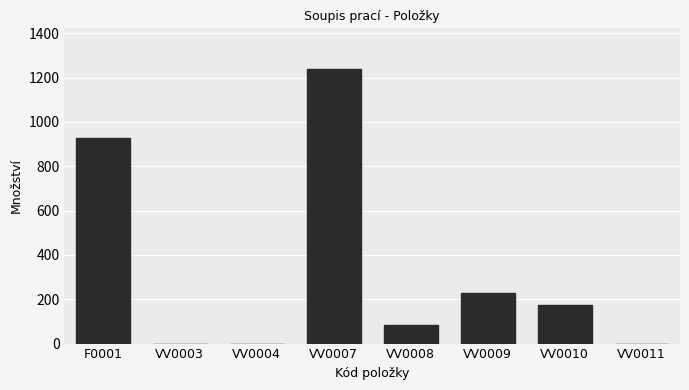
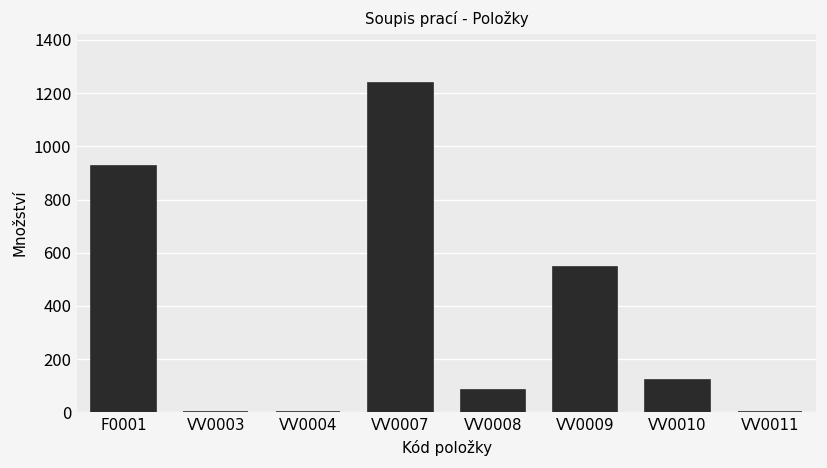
  {
    "F0001": 930,
    "VV0003": 0,
    "VV0004": 0,
    "VV0007": 1240,
    "VV0008": 80,
-   "VV0009": 230,
-   "VV0010": 170,
+   "VV0009": 550,
+   "VV0010": 120,
    "VV0011": 0
  }
